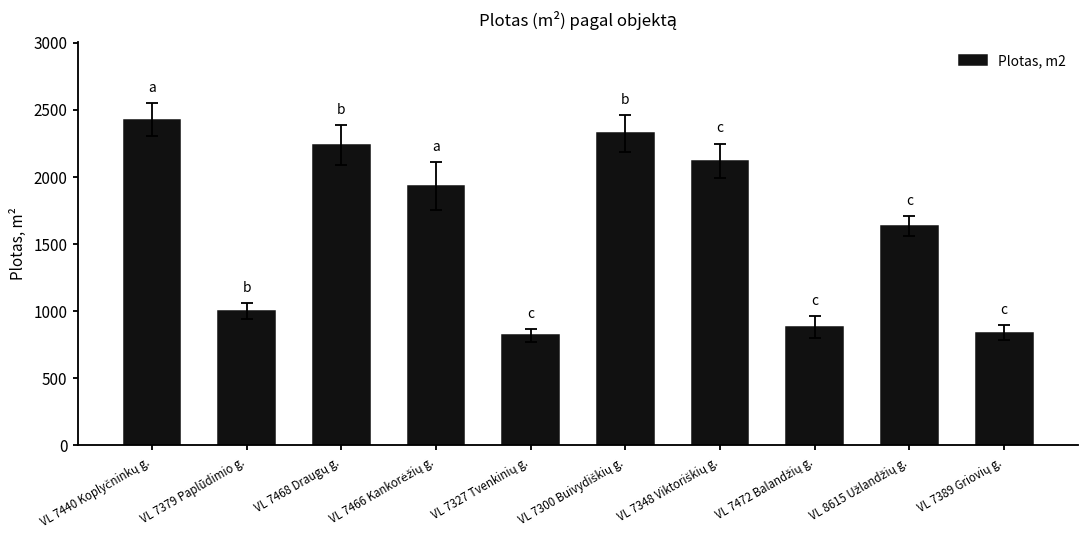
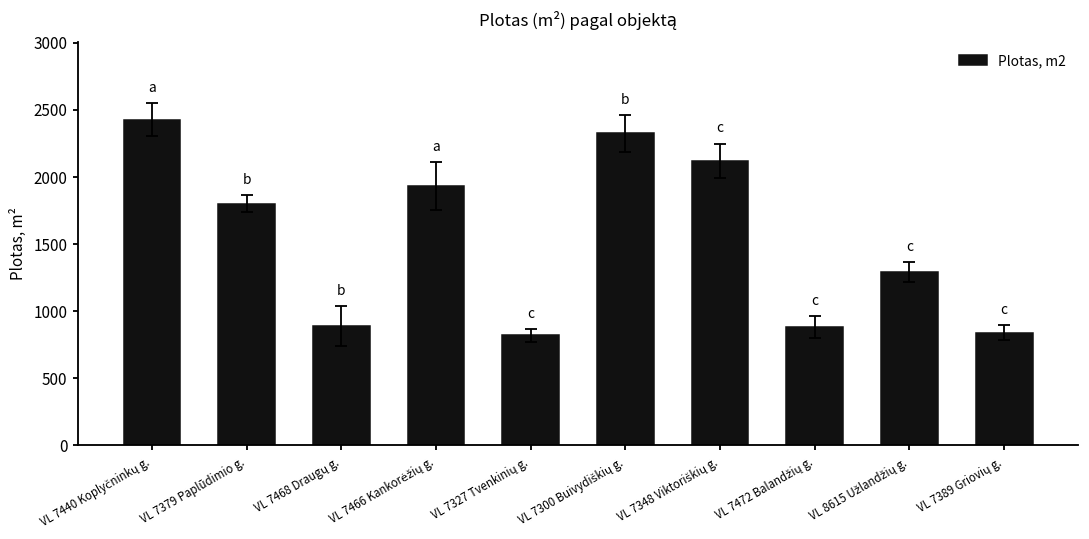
  {
    "Plotas, m2": {
      "VL 7440 Koplyčninkų g.": 2430,
-     "VL 7379 Paplūdimio g.": 1000,
-     "VL 7468 Draugų g.": 2240,
+     "VL 7379 Paplūdimio g.": 1800,
+     "VL 7468 Draugų g.": 890,
      "VL 7466 Kankorėžių g.": 1940,
      "VL 7327 Tvenkinių g.": 820,
      "VL 7300 Buivydiškių g.": 2330,
      "VL 7348 Viktoriškių g.": 2120,
      "VL 7472 Balandžių g.": 880,
-     "VL 8615 Užlandžių g.": 1630,
+     "VL 8615 Užlandžių g.": 1290,
      "VL 7389 Griovių g.": 840
    }
  }
